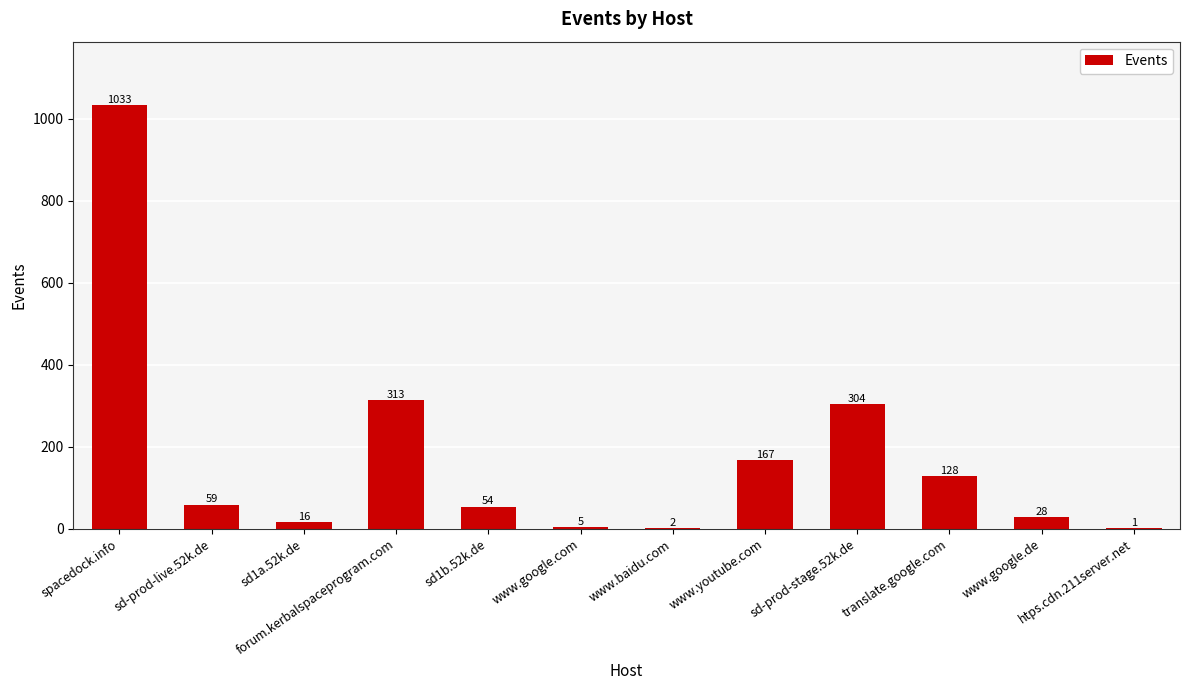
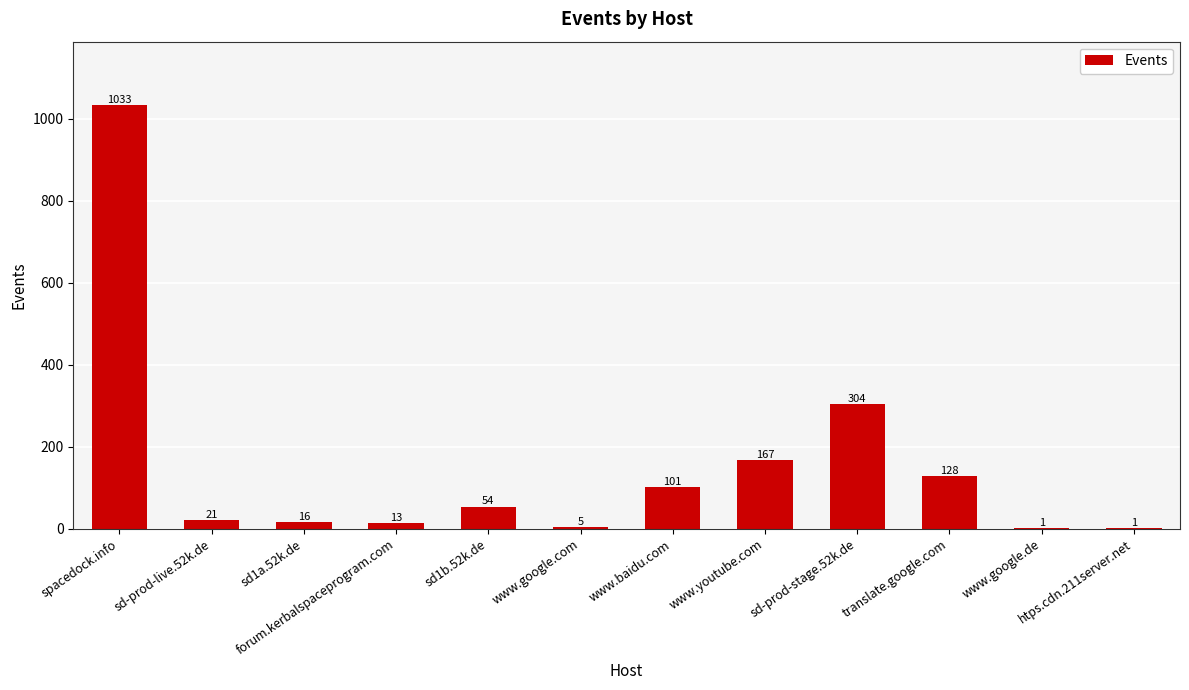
  {
    "spacedock.info": 1033,
-   "sd-prod-live.52k.de": 59,
+   "sd-prod-live.52k.de": 21,
    "sd1a.52k.de": 16,
-   "forum.kerbalspaceprogram.com": 313,
+   "forum.kerbalspaceprogram.com": 13,
    "sd1b.52k.de": 54,
    "www.google.com": 5,
-   "www.baidu.com": 2,
+   "www.baidu.com": 101,
    "www.youtube.com": 167,
    "sd-prod-stage.52k.de": 304,
    "translate.google.com": 128,
-   "www.google.de": 28,
+   "www.google.de": 1,
    "htps.cdn.211server.net": 1
  }
